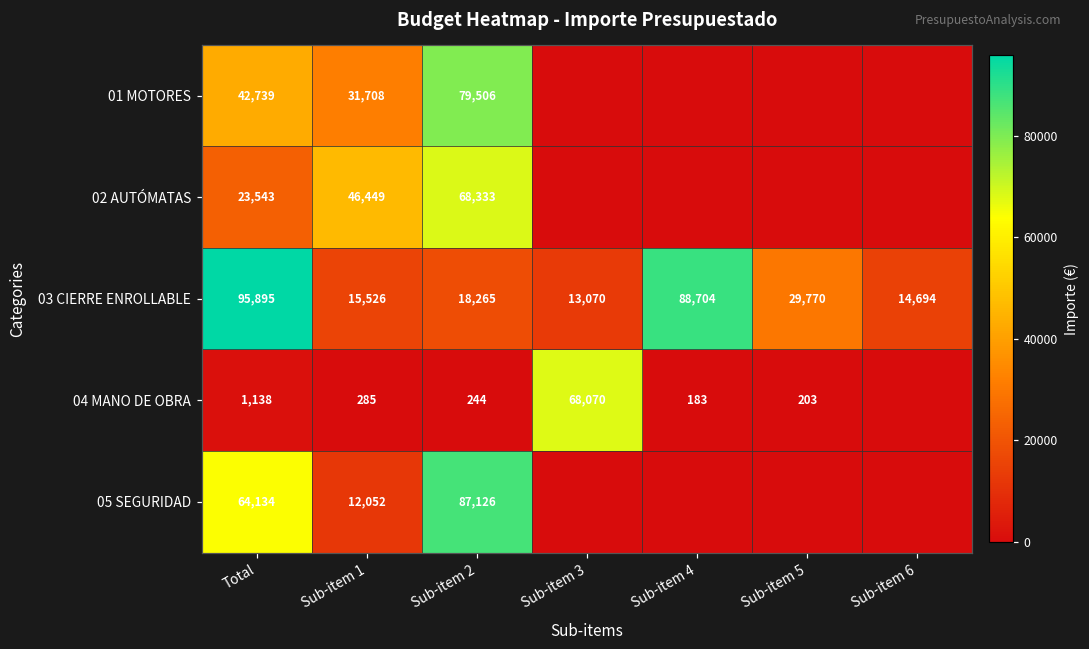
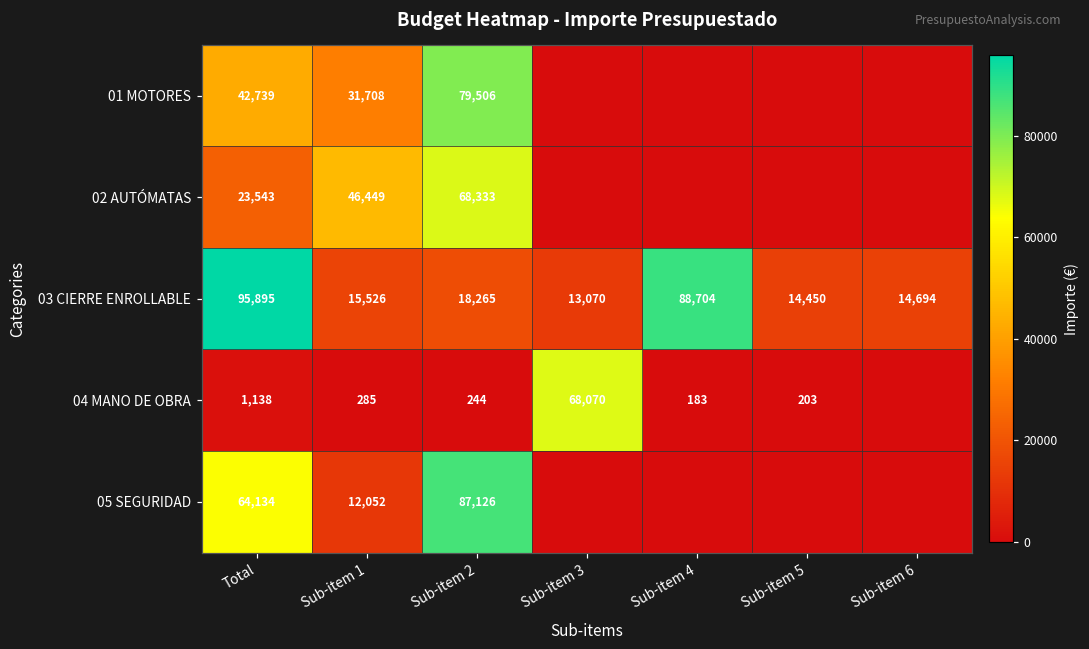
  {
    "01 MOTORES": {
      "Total": "42,739",
      "Sub-item 1": "31,708",
      "Sub-item 2": "79,506"
    },
    "02 AUTÓMATAS": {
      "Total": "23,543",
      "Sub-item 1": "46,449",
      "Sub-item 2": "68,333"
    },
    "03 CIERRE ENROLLABLE": {
      "Total": "95,895",
      "Sub-item 1": "15,526",
      "Sub-item 2": "18,265",
      "Sub-item 3": "13,070",
      "Sub-item 4": "88,704",
-     "Sub-item 5": "29,770",
+     "Sub-item 5": "14,450",
      "Sub-item 6": "14,694"
    },
    "04 MANO DE OBRA": {
      "Total": "1,138",
      "Sub-item 1": "285",
      "Sub-item 2": "244",
      "Sub-item 3": "68,070",
      "Sub-item 4": "183",
      "Sub-item 5": "203"
    },
    "05 SEGURIDAD": {
      "Total": "64,134",
      "Sub-item 1": "12,052",
      "Sub-item 2": "87,126"
    }
  }
